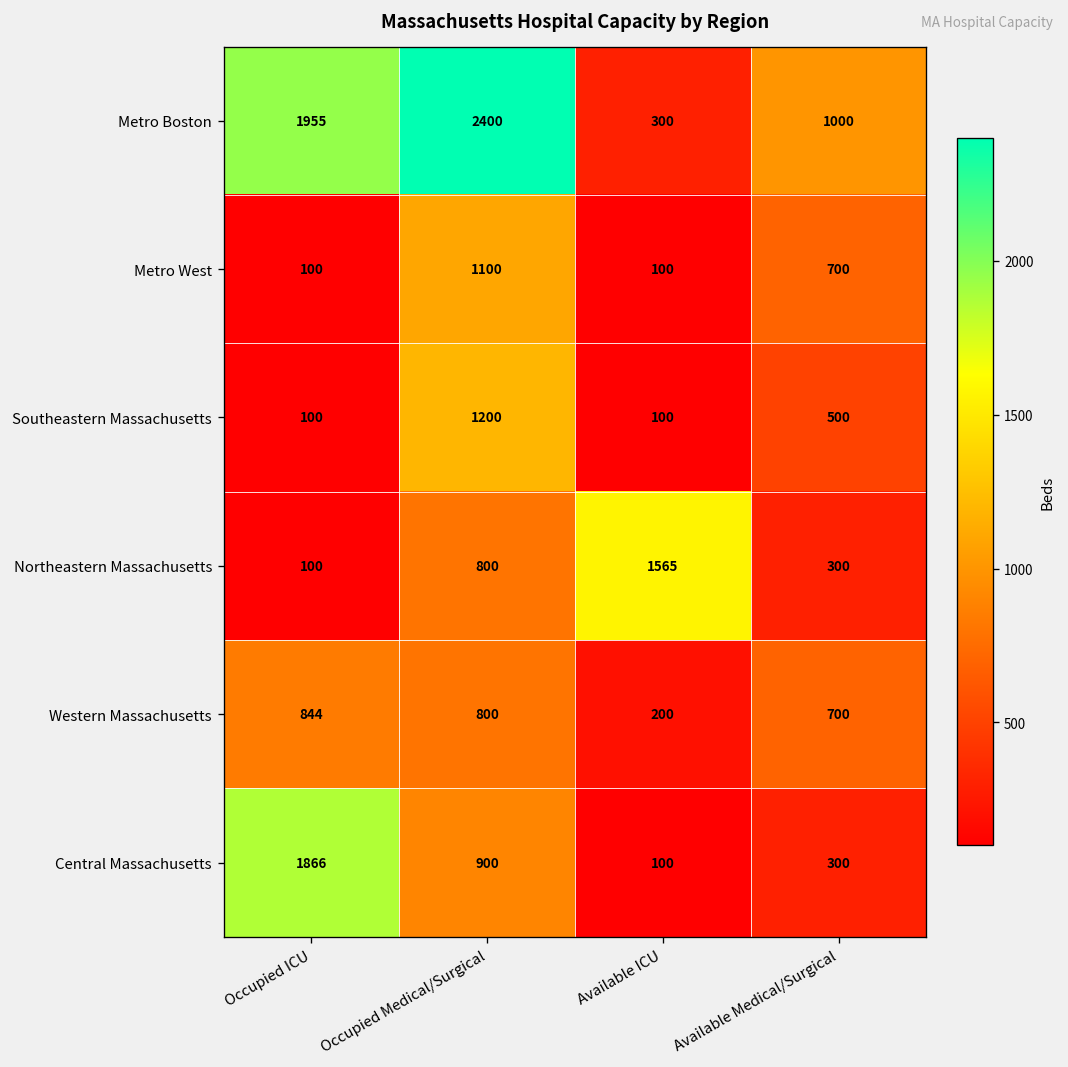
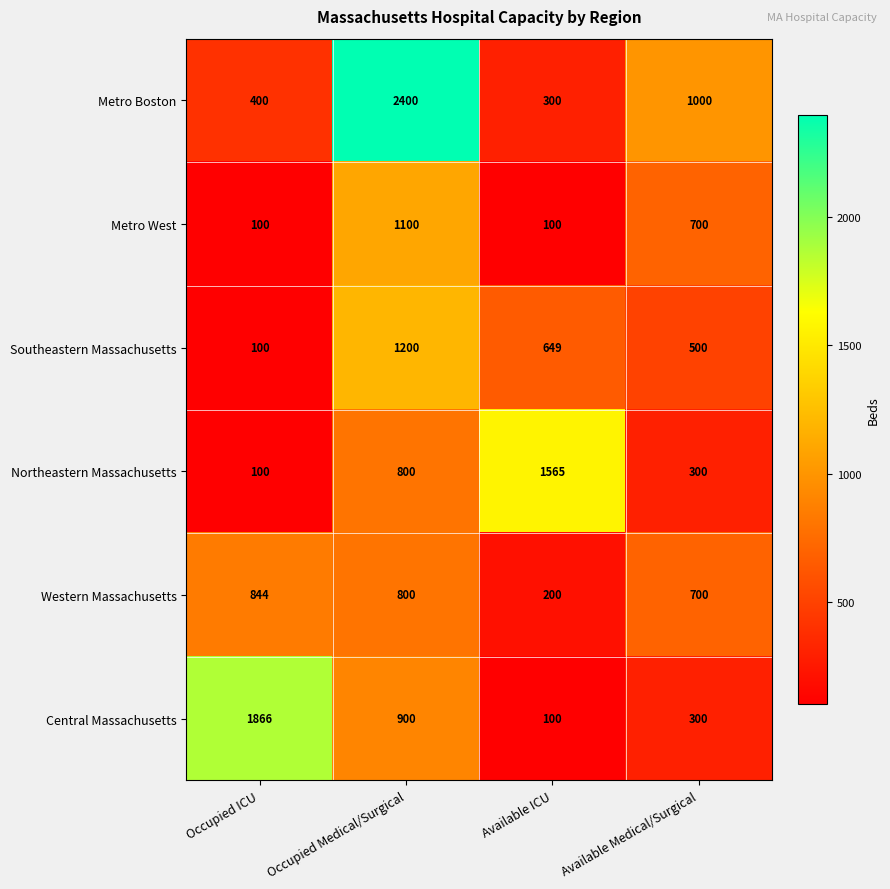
  {
    "Metro Boston": {
-     "Occupied ICU": 1955,
+     "Occupied ICU": 400,
      "Occupied Medical/Surgical": 2400,
      "Available ICU": 300,
      "Available Medical/Surgical": 1000
    },
    "Metro West": {
      "Occupied ICU": 100,
      "Occupied Medical/Surgical": 1100,
      "Available ICU": 100,
      "Available Medical/Surgical": 700
    },
    "Southeastern Massachusetts": {
      "Occupied ICU": 100,
      "Occupied Medical/Surgical": 1200,
-     "Available ICU": 100,
+     "Available ICU": 649,
      "Available Medical/Surgical": 500
    },
    "Northeastern Massachusetts": {
      "Occupied ICU": 100,
      "Occupied Medical/Surgical": 800,
      "Available ICU": 1565,
      "Available Medical/Surgical": 300
    },
    "Western Massachusetts": {
      "Occupied ICU": 844,
      "Occupied Medical/Surgical": 800,
      "Available ICU": 200,
      "Available Medical/Surgical": 700
    },
    "Central Massachusetts": {
      "Occupied ICU": 1866,
      "Occupied Medical/Surgical": 900,
      "Available ICU": 100,
      "Available Medical/Surgical": 300
    }
  }
